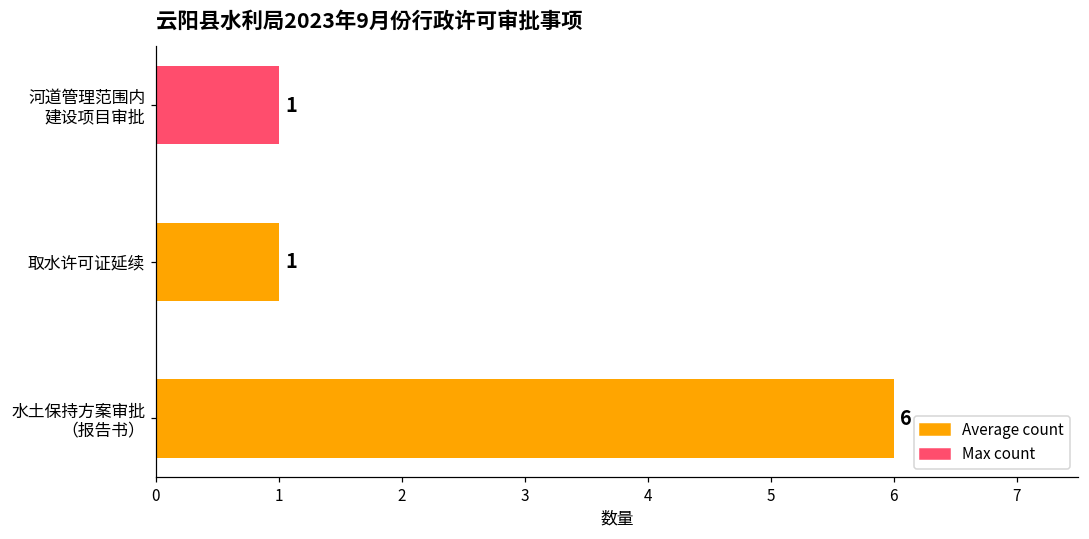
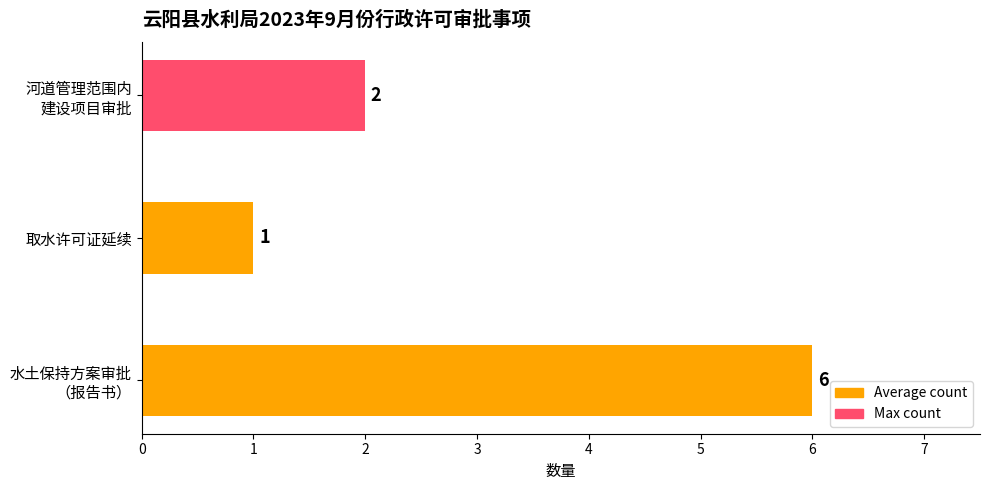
  {
-   "河道管理范围内 建设项目审批": 1,
+   "河道管理范围内 建设项目审批": 2,
    "取水许可证延续": 1,
    "水土保持方案审批 （报告书）": 6
  }
